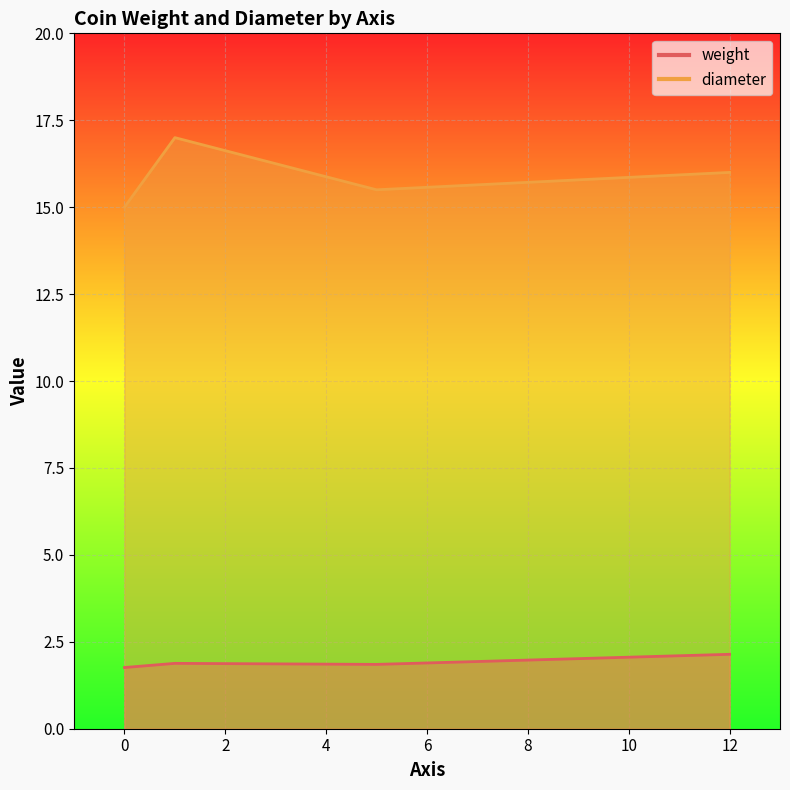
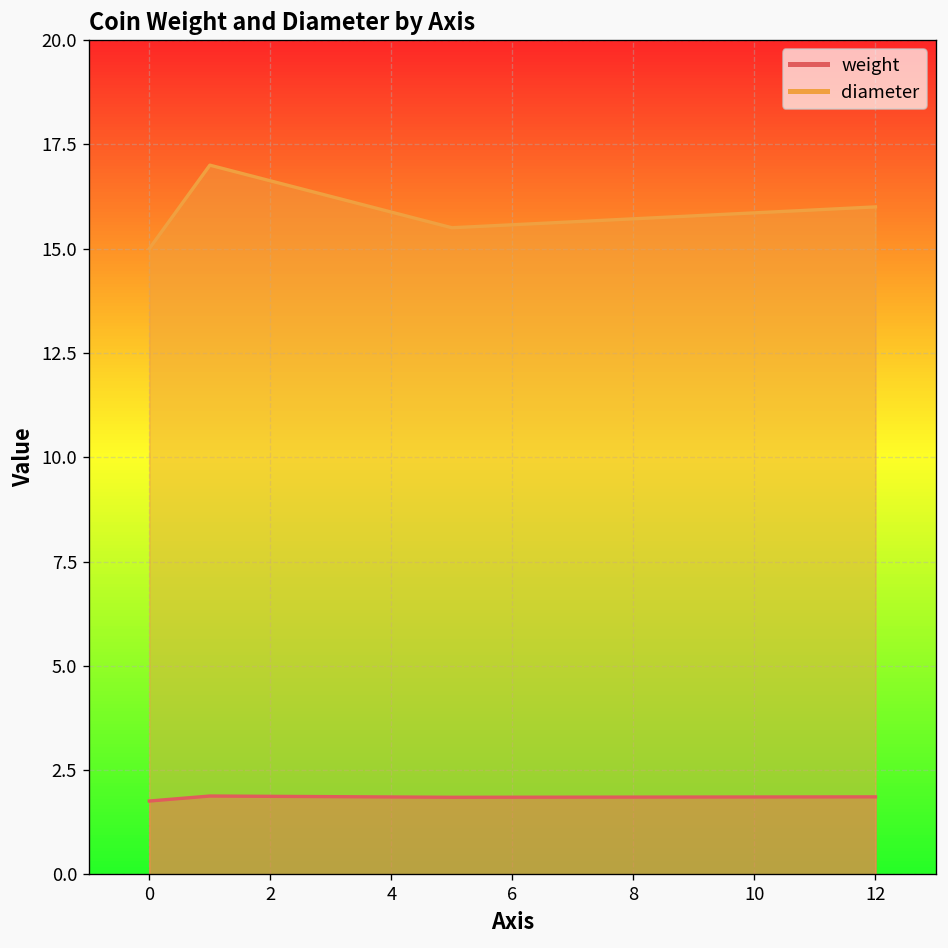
  {
    "weight": {
      "0": 1.8,
-     "12": 2.1
+     "12": 1.9
    },
    "diameter": {
      "0": 15.0,
      "12": 16.0
    }
  }
